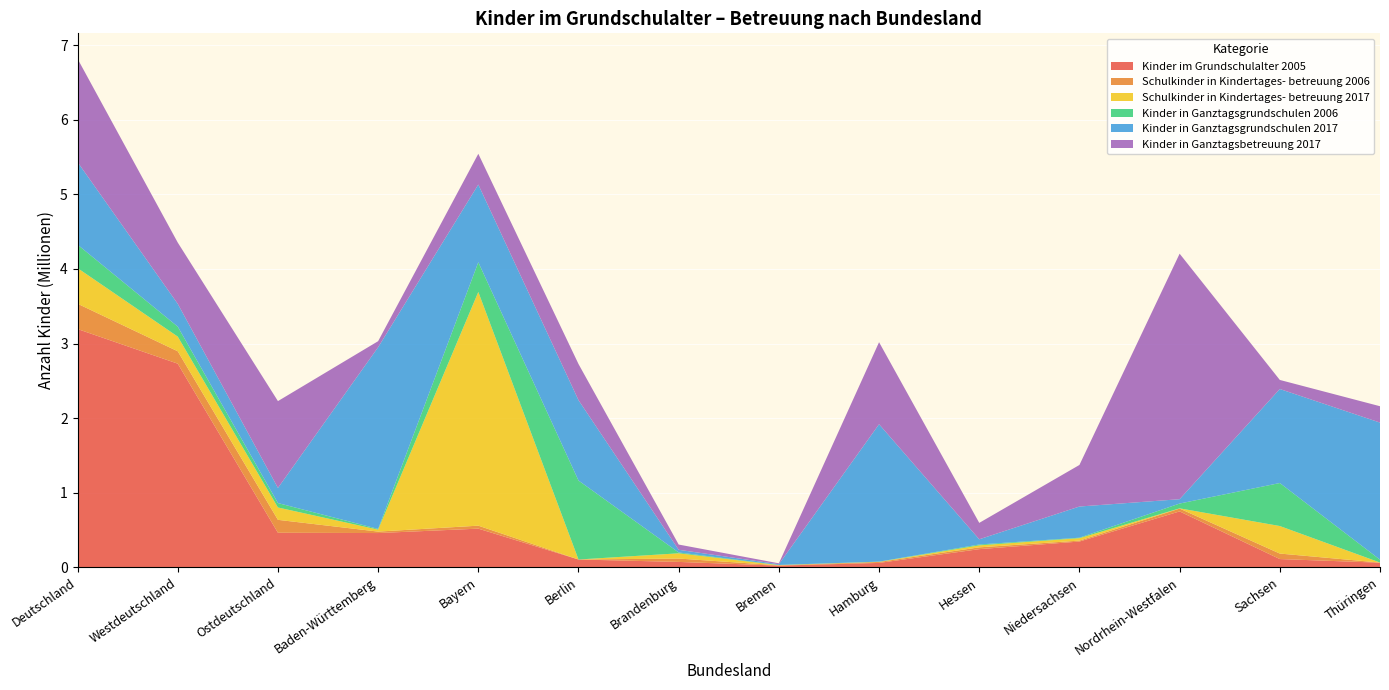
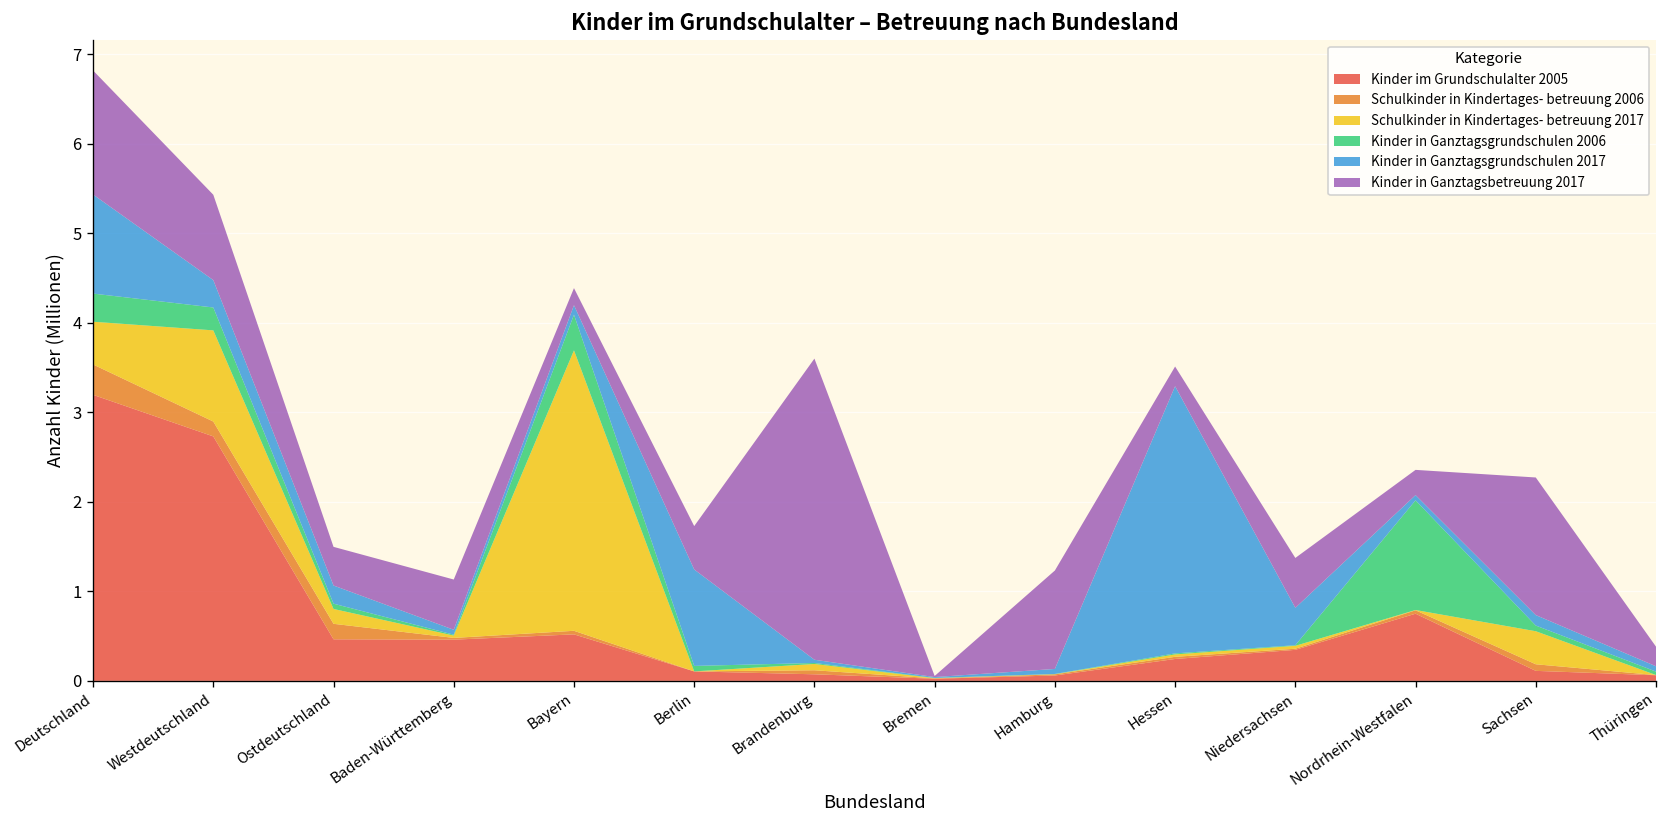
  {
    "Schulkinder in Kindertages- betreuung 2017": {
      "Deutschland": 0.5,
-     "Westdeutschland": 0.2,
+     "Westdeutschland": 1.0,
      "Ostdeutschland": 0.2,
      "Bayern": 3.1,
      "Sachsen": 0.4
    },
    "Kinder in Ganztagsgrundschulen 2006": {
      "Deutschland": 0.3,
-     "Westdeutschland": 0.1,
+     "Westdeutschland": 0.3,
      "Ostdeutschland": 0.1,
      "Bayern": 0.4,
-     "Berlin": 1.1,
-     "Nordrhein-Westfalen": 0.1,
-     "Sachsen": 0.6,
+     "Berlin": 0.1,
+     "Nordrhein-Westfalen": 1.2,
+     "Sachsen": 0.1,
      "Thüringen": 0.0
    },
    "Kinder in Ganztagsgrundschulen 2017": {
      "Deutschland": 1.1,
      "Westdeutschland": 0.3,
      "Ostdeutschland": 0.2,
-     "Baden-Württemberg": 2.4,
-     "Bayern": 1.0,
+     "Baden-Württemberg": 0.1,
+     "Bayern": 0.1,
      "Berlin": 1.1,
      "Brandenburg": 0.0,
-     "Hamburg": 1.8,
-     "Hessen": 0.1,
+     "Hamburg": 0.1,
+     "Hessen": 3.0,
      "Niedersachsen": 0.4,
      "Nordrhein-Westfalen": 0.1,
-     "Sachsen": 1.3,
-     "Thüringen": 1.8
+     "Sachsen": 0.1,
+     "Thüringen": 0.1
    },
    "Kinder in Ganztagsbetreuung 2017": {
      "Deutschland": 1.4,
-     "Westdeutschland": 0.8,
-     "Ostdeutschland": 1.2,
-     "Baden-Württemberg": 0.1,
-     "Bayern": 0.4,
+     "Westdeutschland": 1.0,
+     "Ostdeutschland": 0.4,
+     "Baden-Württemberg": 0.6,
+     "Bayern": 0.2,
      "Berlin": 0.5,
-     "Brandenburg": 0.1,
+     "Brandenburg": 3.4,
      "Hamburg": 1.1,
      "Hessen": 0.2,
      "Niedersachsen": 0.6,
-     "Nordrhein-Westfalen": 3.3,
-     "Sachsen": 0.1,
+     "Nordrhein-Westfalen": 0.3,
+     "Sachsen": 1.5,
      "Thüringen": 0.2
    }
  }
